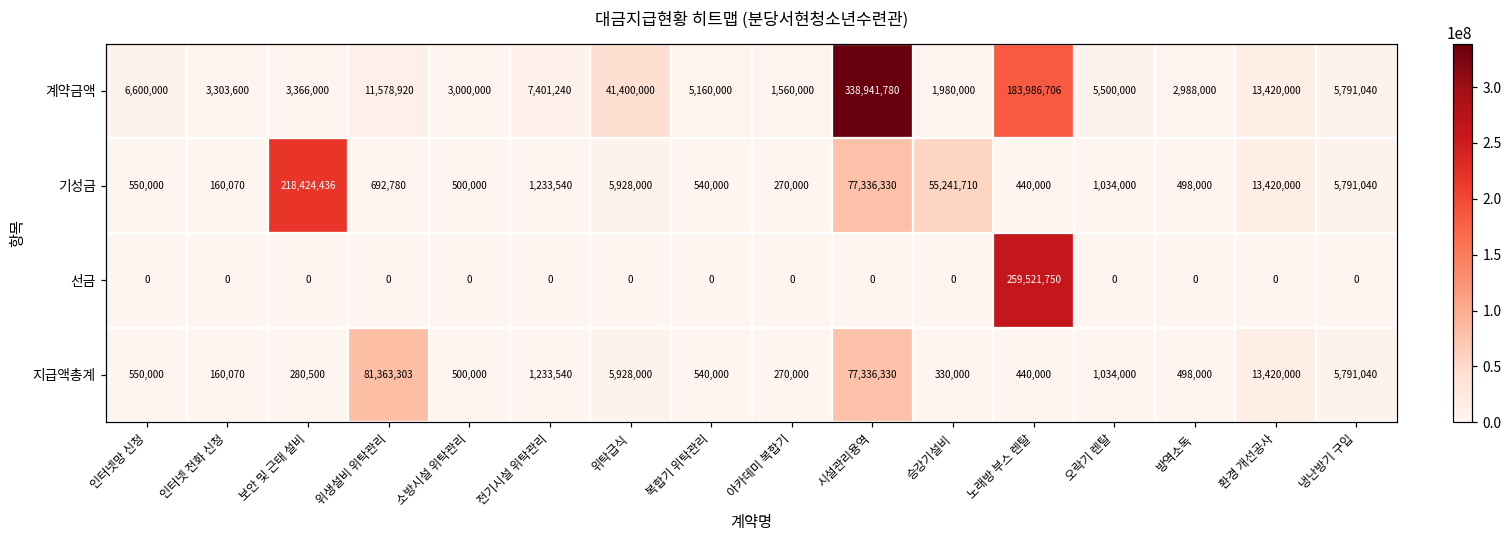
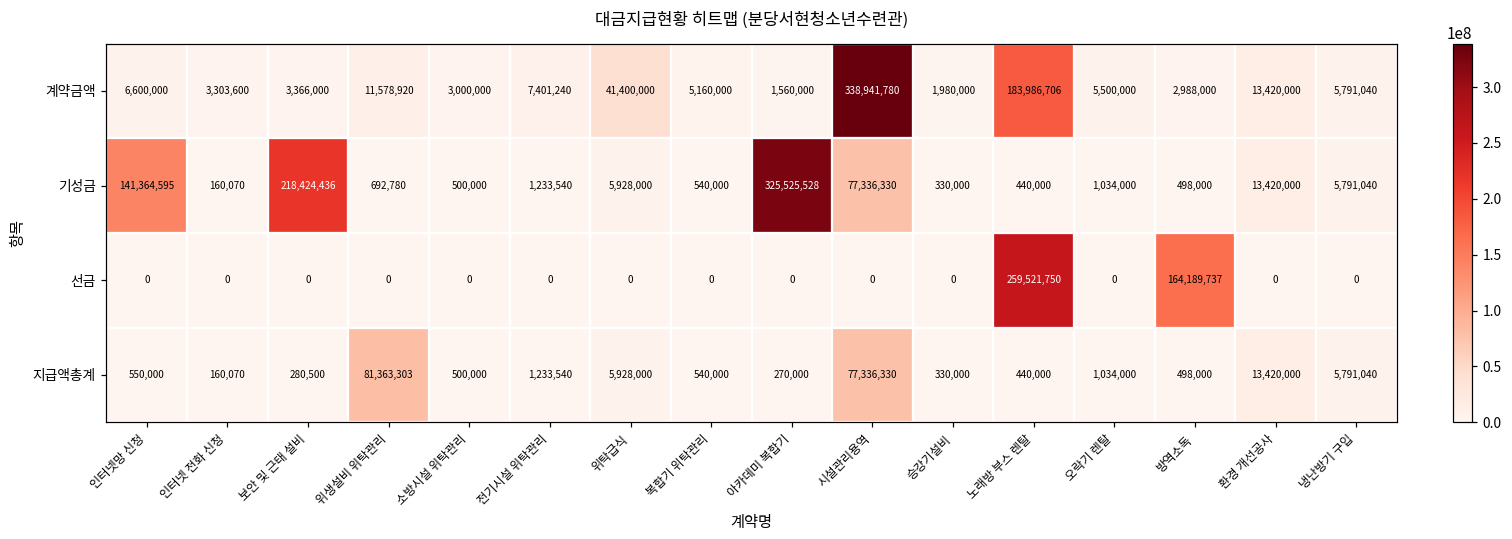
  {
    "계약금액": {
      "인터넷망 신청": "6,600,000",
      "인터넷 전화 신청": "3,303,600",
      "보안 및 근태 설비": "3,366,000",
      "위생설비 위탁관리": "11,578,920",
      "소방시설 위탁관리": "3,000,000",
      "전기시설 위탁관리": "7,401,240",
      "위탁급식": "41,400,000",
      "복합기 위탁관리": "5,160,000",
      "아카데미 복합기": "1,560,000",
      "시설관리용역": "338,941,780",
      "승강기설비": "1,980,000",
      "노래방 부스 렌탈": "183,986,706",
      "오락기 렌탈": "5,500,000",
      "방역소독": "2,988,000",
      "환경 개선공사": "13,420,000",
      "냉난방기 구입": "5,791,040"
    },
    "기성금": {
-     "인터넷망 신청": "550,000",
+     "인터넷망 신청": "141,364,595",
      "인터넷 전화 신청": "160,070",
      "보안 및 근태 설비": "218,424,436",
      "위생설비 위탁관리": "692,780",
      "소방시설 위탁관리": "500,000",
      "전기시설 위탁관리": "1,233,540",
      "위탁급식": "5,928,000",
      "복합기 위탁관리": "540,000",
-     "아카데미 복합기": "270,000",
+     "아카데미 복합기": "325,525,528",
      "시설관리용역": "77,336,330",
-     "승강기설비": "55,241,710",
+     "승강기설비": "330,000",
      "노래방 부스 렌탈": "440,000",
      "오락기 렌탈": "1,034,000",
      "방역소독": "498,000",
      "환경 개선공사": "13,420,000",
      "냉난방기 구입": "5,791,040"
    },
    "선금": {
      "인터넷망 신청": "0",
      "인터넷 전화 신청": "0",
      "보안 및 근태 설비": "0",
      "위생설비 위탁관리": "0",
      "소방시설 위탁관리": "0",
      "전기시설 위탁관리": "0",
      "위탁급식": "0",
      "복합기 위탁관리": "0",
      "아카데미 복합기": "0",
      "시설관리용역": "0",
      "승강기설비": "0",
      "노래방 부스 렌탈": "259,521,750",
      "오락기 렌탈": "0",
-     "방역소독": "0",
+     "방역소독": "164,189,737",
      "환경 개선공사": "0",
      "냉난방기 구입": "0"
    },
    "지급액총계": {
      "인터넷망 신청": "550,000",
      "인터넷 전화 신청": "160,070",
      "보안 및 근태 설비": "280,500",
      "위생설비 위탁관리": "81,363,303",
      "소방시설 위탁관리": "500,000",
      "전기시설 위탁관리": "1,233,540",
      "위탁급식": "5,928,000",
      "복합기 위탁관리": "540,000",
      "아카데미 복합기": "270,000",
      "시설관리용역": "77,336,330",
      "승강기설비": "330,000",
      "노래방 부스 렌탈": "440,000",
      "오락기 렌탈": "1,034,000",
      "방역소독": "498,000",
      "환경 개선공사": "13,420,000",
      "냉난방기 구입": "5,791,040"
    }
  }
